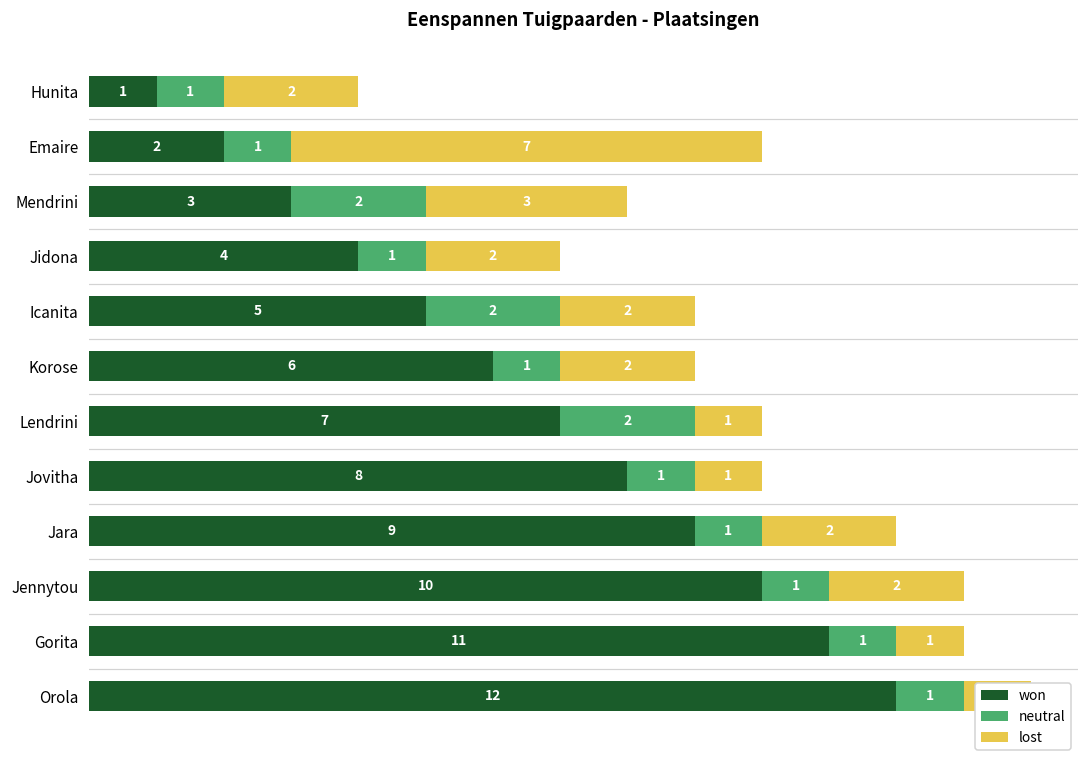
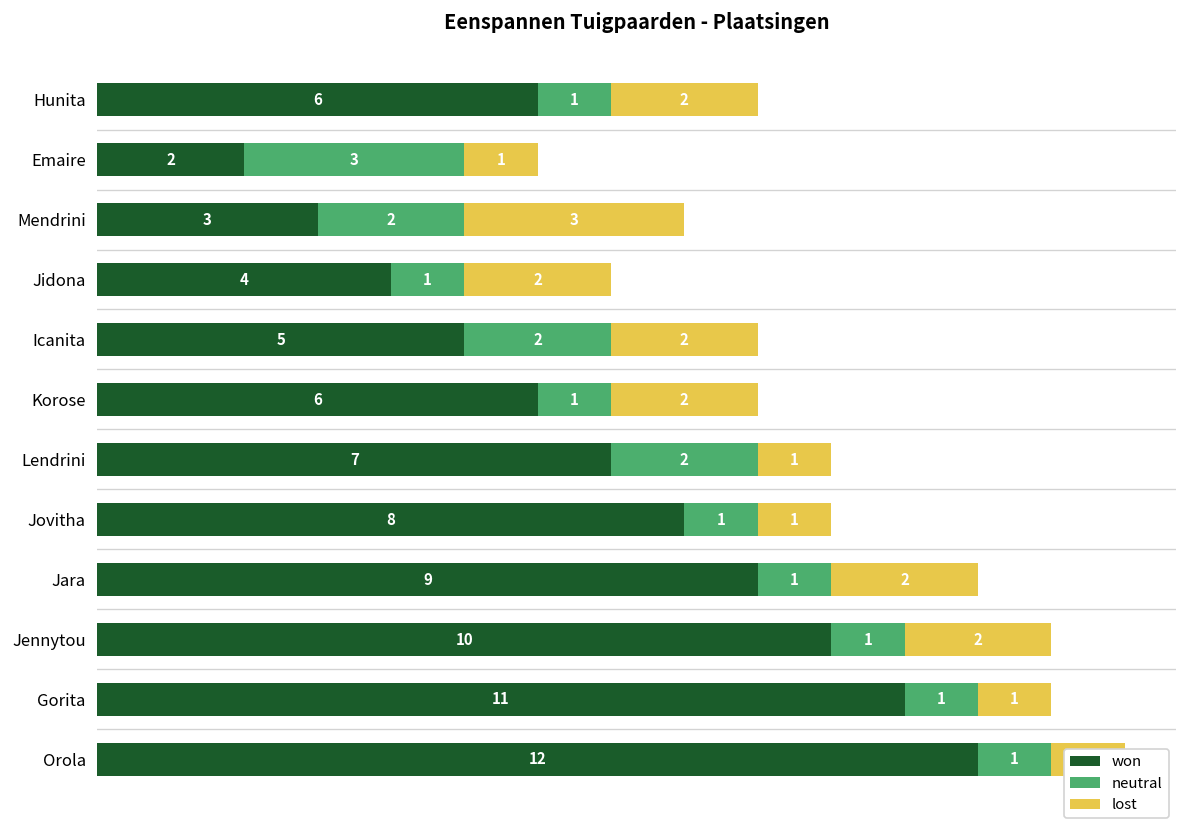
  {
    "won": {
-     "Hunita": 1,
+     "Hunita": 6,
      "Emaire": 2,
      "Mendrini": 3,
      "Jidona": 4,
      "Icanita": 5,
      "Korose": 6,
      "Lendrini": 7,
      "Jovitha": 8,
      "Jara": 9,
      "Jennytou": 10,
      "Gorita": 11,
      "Orola": 12
    },
    "neutral": {
      "Hunita": 1,
-     "Emaire": 1,
+     "Emaire": 3,
      "Mendrini": 2,
      "Jidona": 1,
      "Icanita": 2,
      "Korose": 1,
      "Lendrini": 2,
      "Jovitha": 1,
      "Jara": 1,
      "Jennytou": 1,
      "Gorita": 1,
      "Orola": 1
    },
    "lost": {
      "Hunita": 2,
-     "Emaire": 7,
+     "Emaire": 1,
      "Mendrini": 3,
      "Jidona": 2,
      "Icanita": 2,
      "Korose": 2,
      "Lendrini": 1,
      "Jovitha": 1,
      "Jara": 2,
      "Jennytou": 2,
      "Gorita": 1
    }
  }
